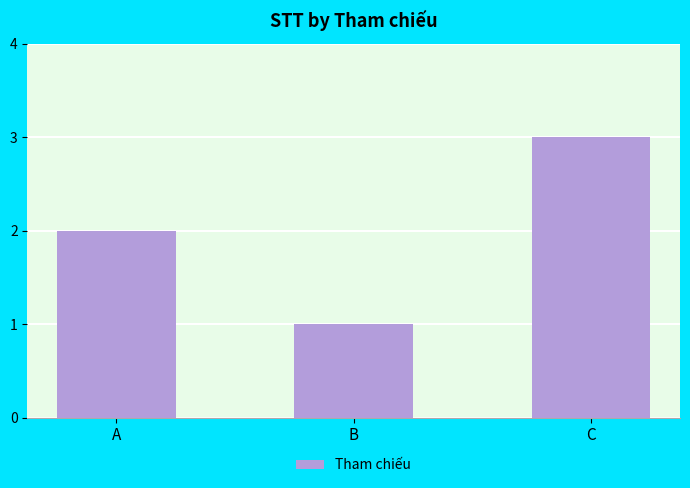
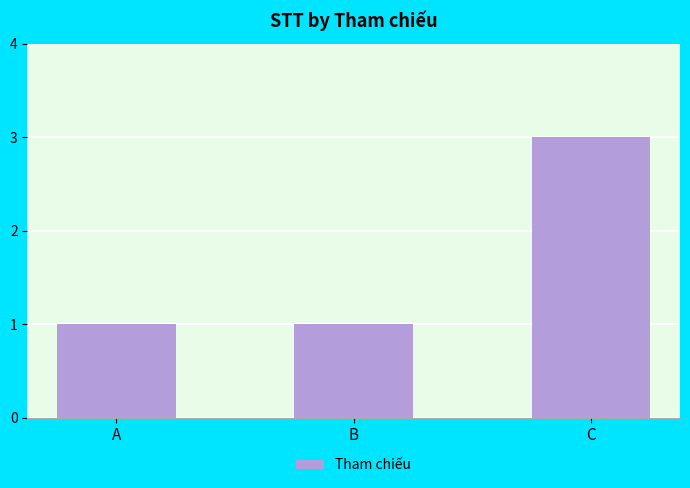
  {
-   "A": 2,
+   "A": 1,
    "B": 1,
    "C": 3
  }
